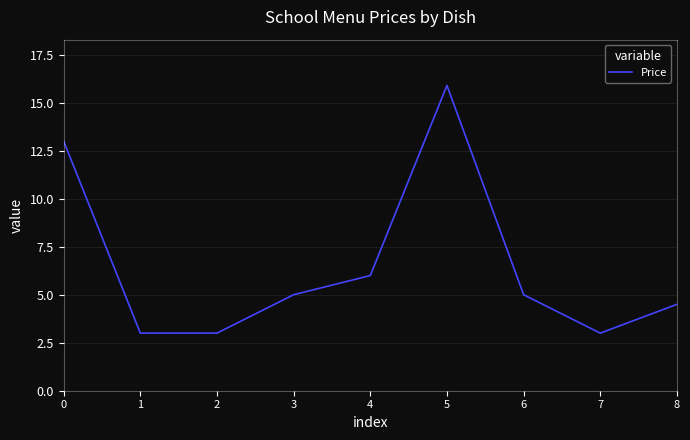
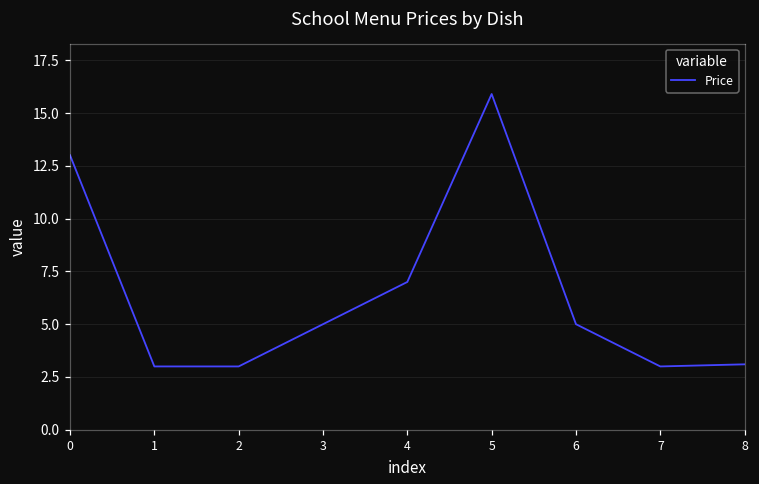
  {
    "0": 13.0,
    "1": 3.0,
    "2": 3.0,
    "3": 5.0,
-   "4": 6,
+   "4": 7,
    "5": 15.9,
    "6": 5.0,
    "7": 3.0,
-   "8": 4.5
+   "8": 3.1
  }
